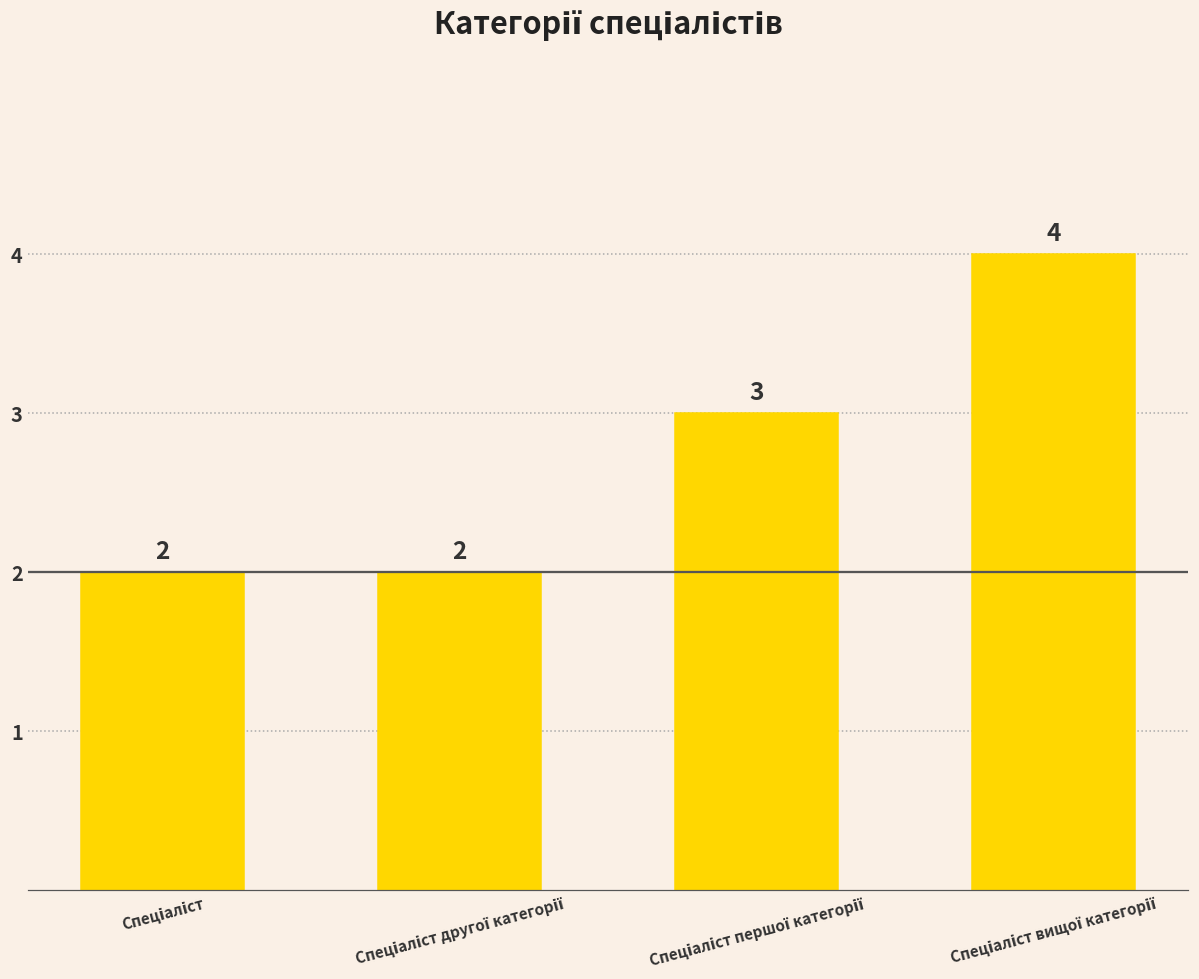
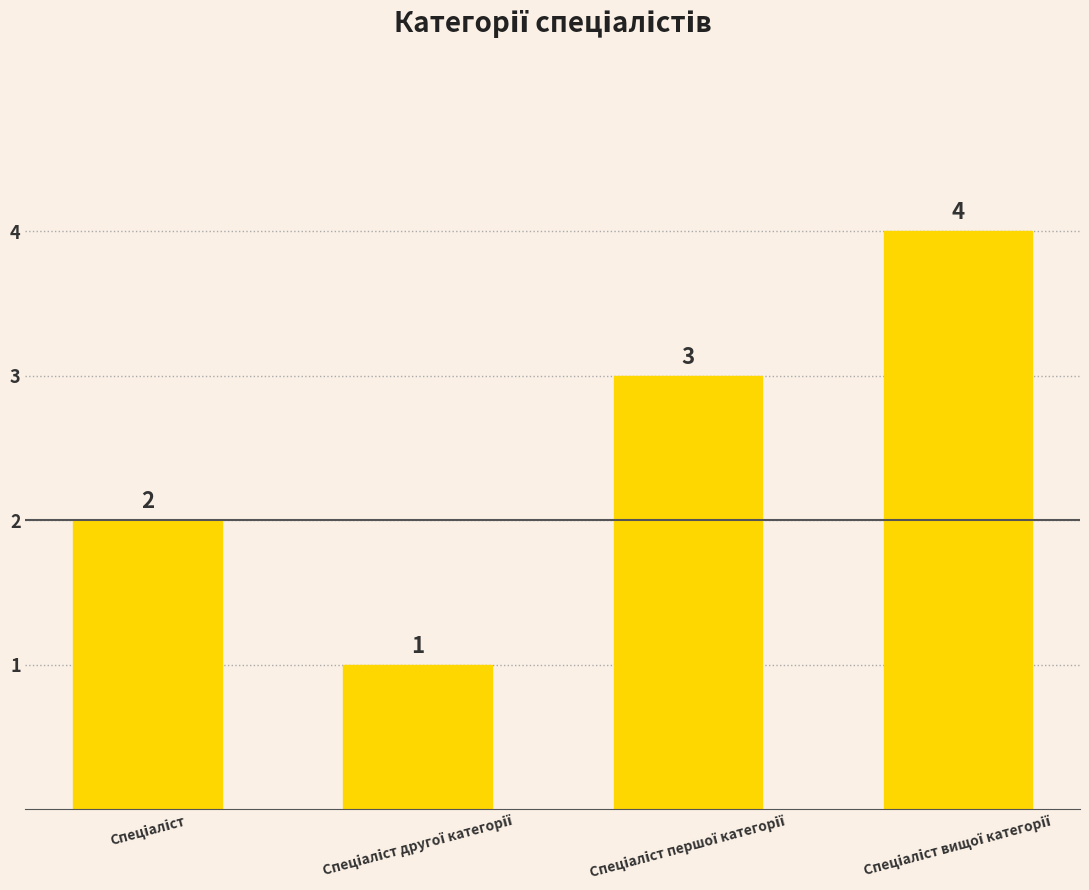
  {
    "Спеціаліст": 2,
-   "Спеціаліст другої категорії": 2,
+   "Спеціаліст другої категорії": 1,
    "Спеціаліст першої категорії": 3,
    "Спеціаліст вищої категорії": 4
  }
